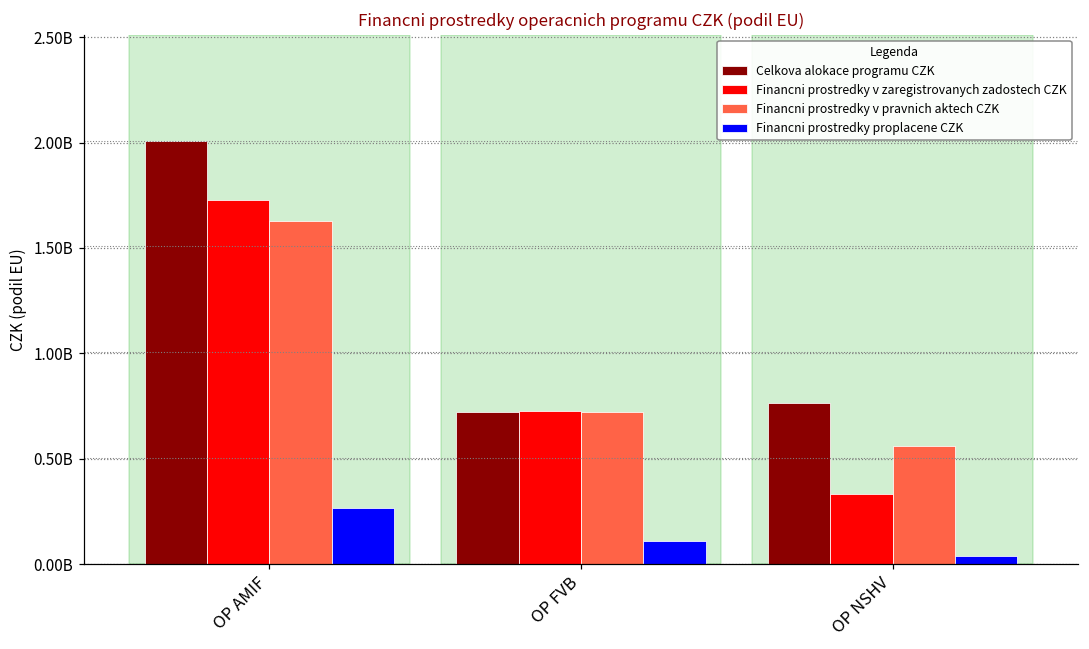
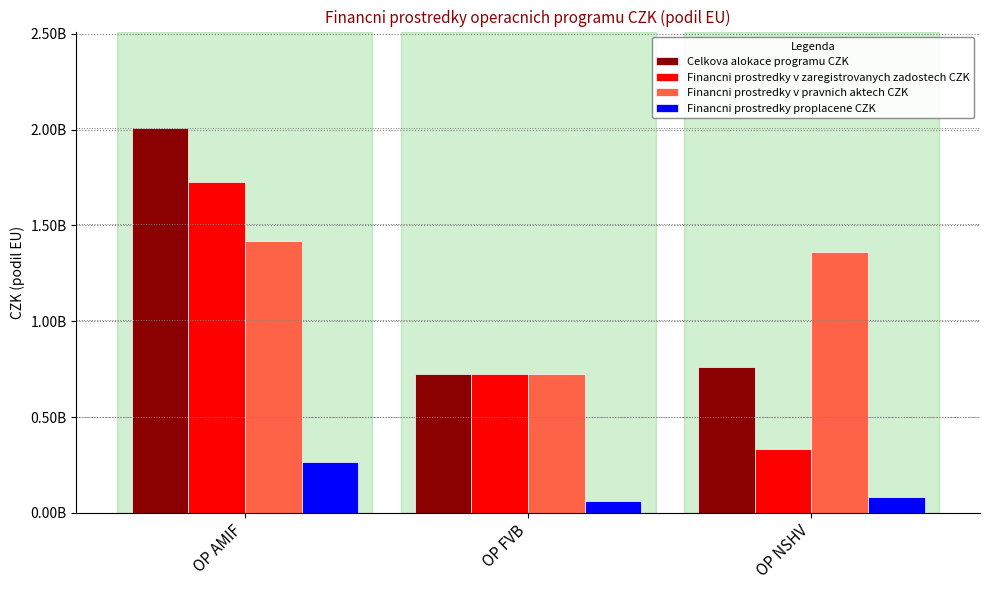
  {
    "Celkova alokace programu CZK": {
      "OP AMIF": 2010000000,
      "OP FVB": 720000000,
      "OP NSHV": 760000000
    },
    "Financni prostredky v zaregistrovanych zadostech CZK": {
      "OP AMIF": 1730000000,
      "OP FVB": 720000000,
      "OP NSHV": 330000000
    },
    "Financni prostredky v pravnich aktech CZK": {
-     "OP AMIF": 1630000000,
+     "OP AMIF": 1420000000,
      "OP FVB": 720000000,
-     "OP NSHV": 560000000
+     "OP NSHV": 1360000000
    },
    "Financni prostredky proplacene CZK": {
      "OP AMIF": 260000000,
-     "OP FVB": 110000000,
-     "OP NSHV": 40000000
+     "OP FVB": 60000000,
+     "OP NSHV": 80000000
    }
  }
